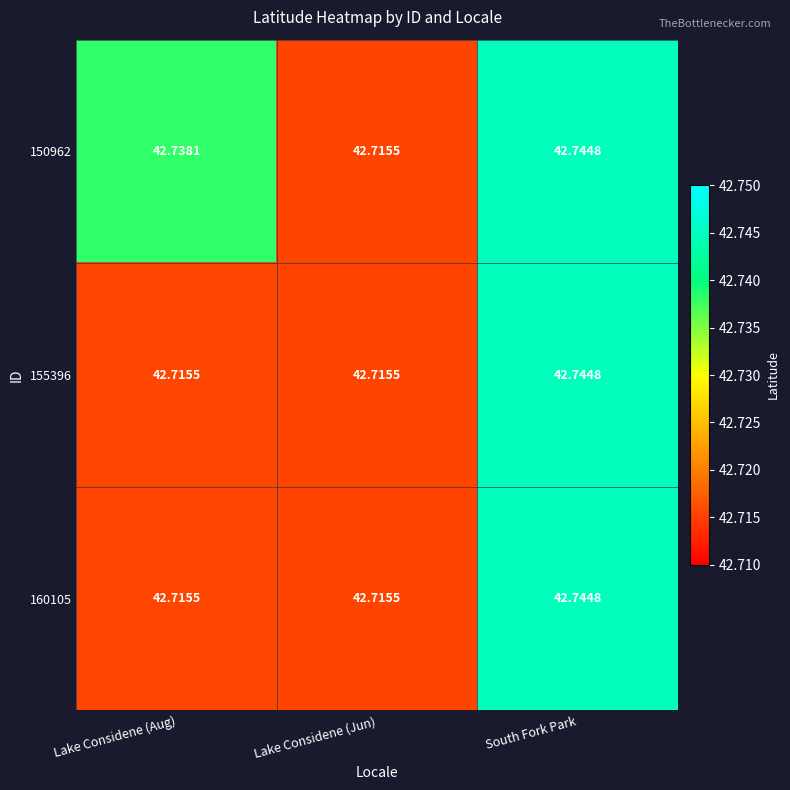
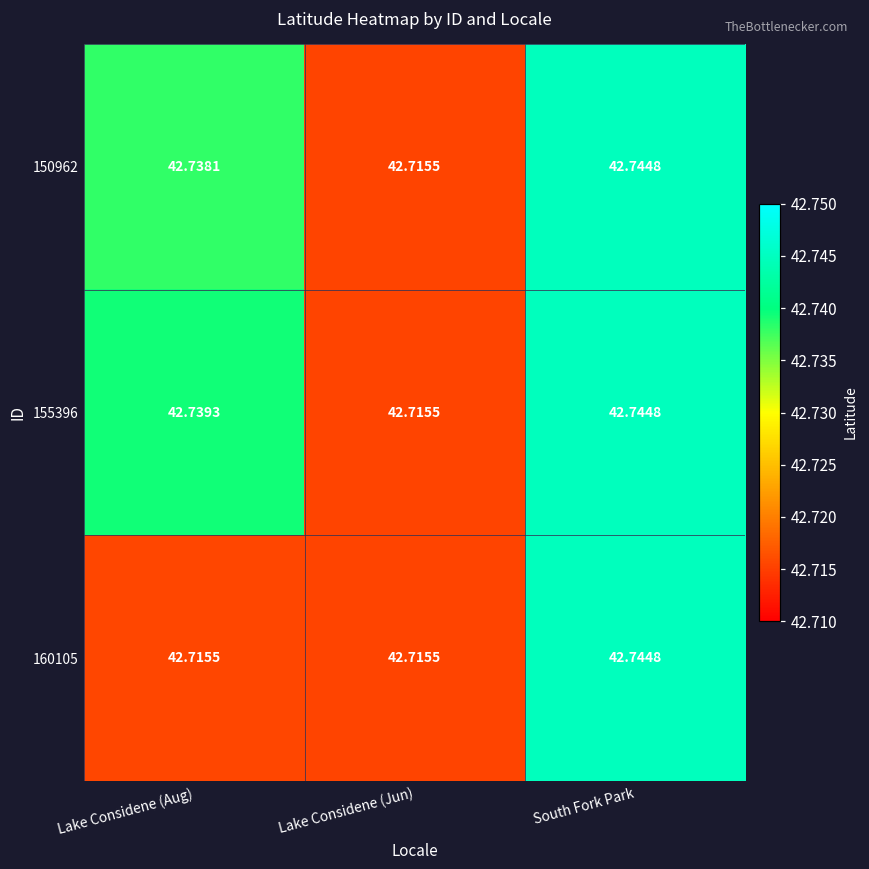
  {
    "150962": {
      "Lake Considene (Aug)": 42.7381,
      "Lake Considene (Jun)": 42.7155,
      "South Fork Park": 42.7448
    },
    "155396": {
-     "Lake Considene (Aug)": 42.7155,
+     "Lake Considene (Aug)": 42.7393,
      "Lake Considene (Jun)": 42.7155,
      "South Fork Park": 42.7448
    },
    "160105": {
      "Lake Considene (Aug)": 42.7155,
      "Lake Considene (Jun)": 42.7155,
      "South Fork Park": 42.7448
    }
  }
